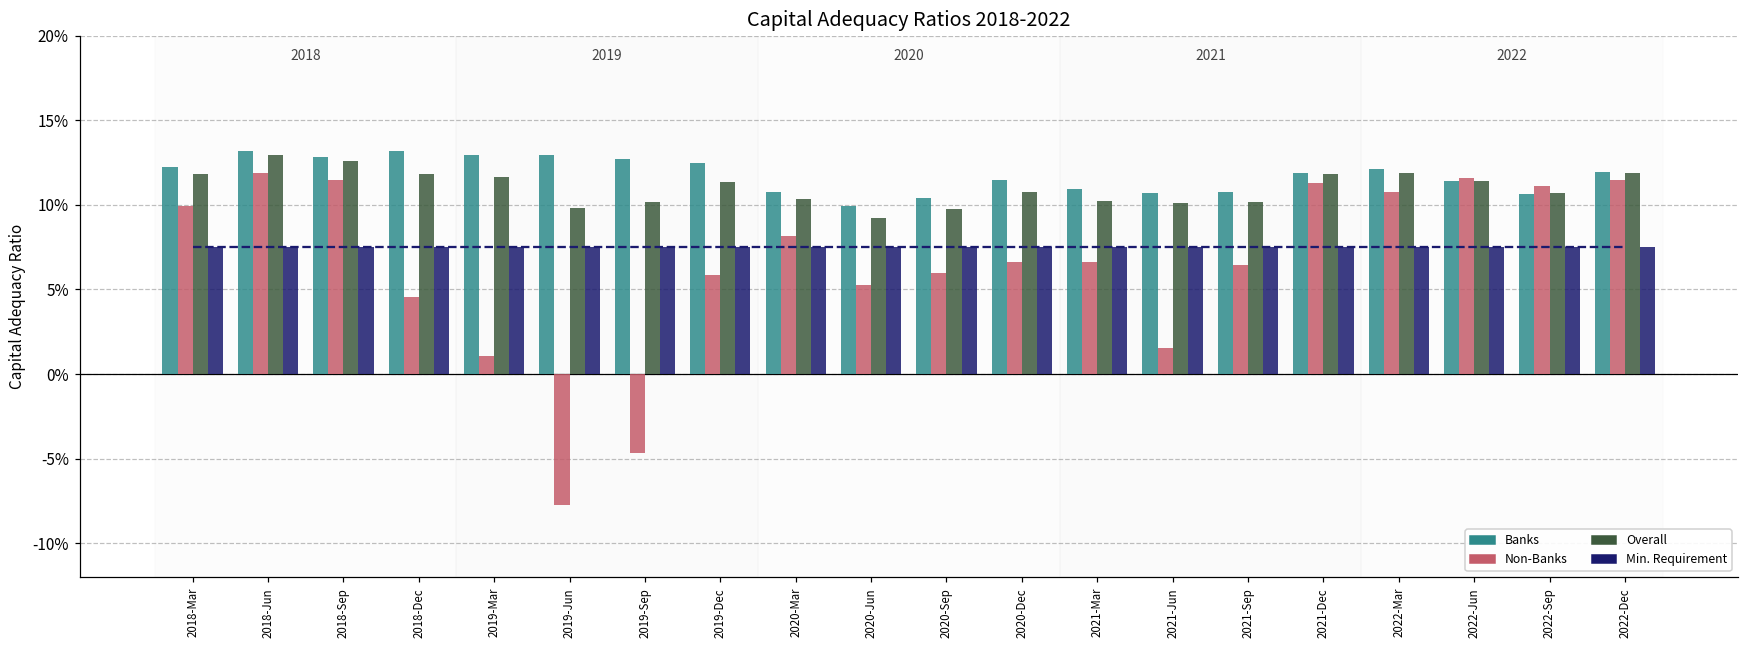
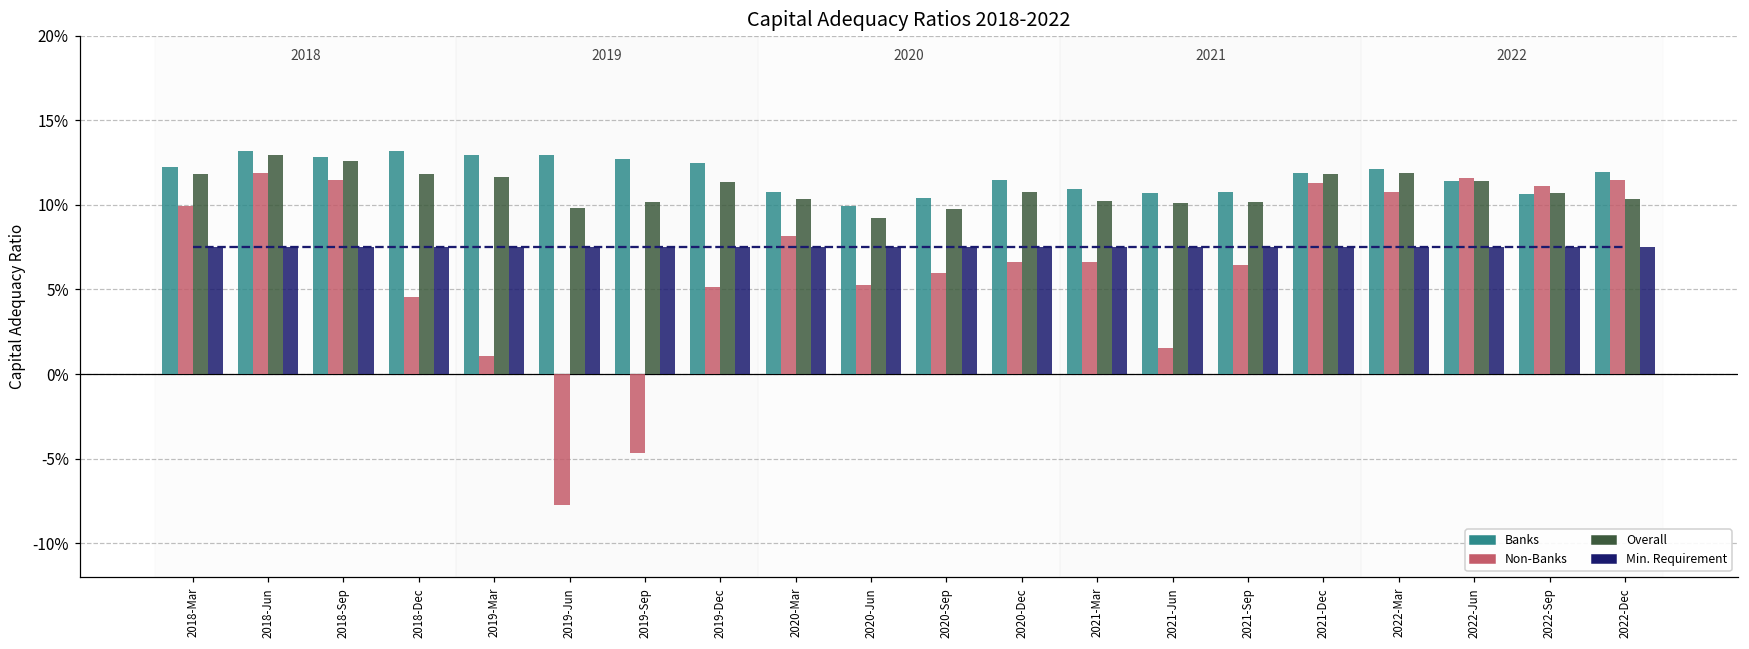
  {
    "Banks": {
      "2018-Mar": "12.3%",
      "2018-Jun": "13.2%",
      "2018-Sep": "12.8%",
      "2018-Dec": "13.2%",
      "2019-Mar": "13.0%",
      "2019-Jun": "12.9%",
      "2019-Sep": "12.7%",
      "2019-Dec": "12.5%",
      "2020-Mar": "10.8%",
      "2020-Jun": "9.9%",
      "2020-Sep": "10.4%",
      "2020-Dec": "11.4%",
      "2021-Mar": "10.9%",
      "2021-Jun": "10.7%",
      "2021-Sep": "10.8%",
      "2021-Dec": "11.9%",
      "2022-Mar": "12.1%",
      "2022-Jun": "11.4%",
      "2022-Sep": "10.7%",
      "2022-Dec": "11.9%"
    },
    "Non-Banks": {
      "2018-Mar": "9.9%",
      "2018-Jun": "11.9%",
      "2018-Sep": "11.5%",
      "2018-Dec": "4.6%",
      "2019-Mar": "1.0%",
      "2019-Jun": "-7.7%",
      "2019-Sep": "-4.7%",
-     "2019-Dec": "5.9%",
+     "2019-Dec": "5.2%",
      "2020-Mar": "8.2%",
      "2020-Jun": "5.3%",
      "2020-Sep": "6.0%",
      "2020-Dec": "6.6%",
      "2021-Mar": "6.6%",
      "2021-Jun": "1.6%",
      "2021-Sep": "6.4%",
      "2021-Dec": "11.3%",
      "2022-Mar": "10.8%",
      "2022-Jun": "11.6%",
      "2022-Sep": "11.1%",
      "2022-Dec": "11.5%"
    },
    "Overall": {
      "2018-Mar": "11.8%",
      "2018-Jun": "13.0%",
      "2018-Sep": "12.6%",
      "2018-Dec": "11.8%",
      "2019-Mar": "11.7%",
      "2019-Jun": "9.8%",
      "2019-Sep": "10.2%",
      "2019-Dec": "11.4%",
      "2020-Mar": "10.4%",
      "2020-Jun": "9.2%",
      "2020-Sep": "9.8%",
      "2020-Dec": "10.8%",
      "2021-Mar": "10.3%",
      "2021-Jun": "10.1%",
      "2021-Sep": "10.2%",
      "2021-Dec": "11.8%",
      "2022-Mar": "11.9%",
      "2022-Jun": "11.4%",
      "2022-Sep": "10.7%",
-     "2022-Dec": "11.9%"
+     "2022-Dec": "10.3%"
    }
  }
